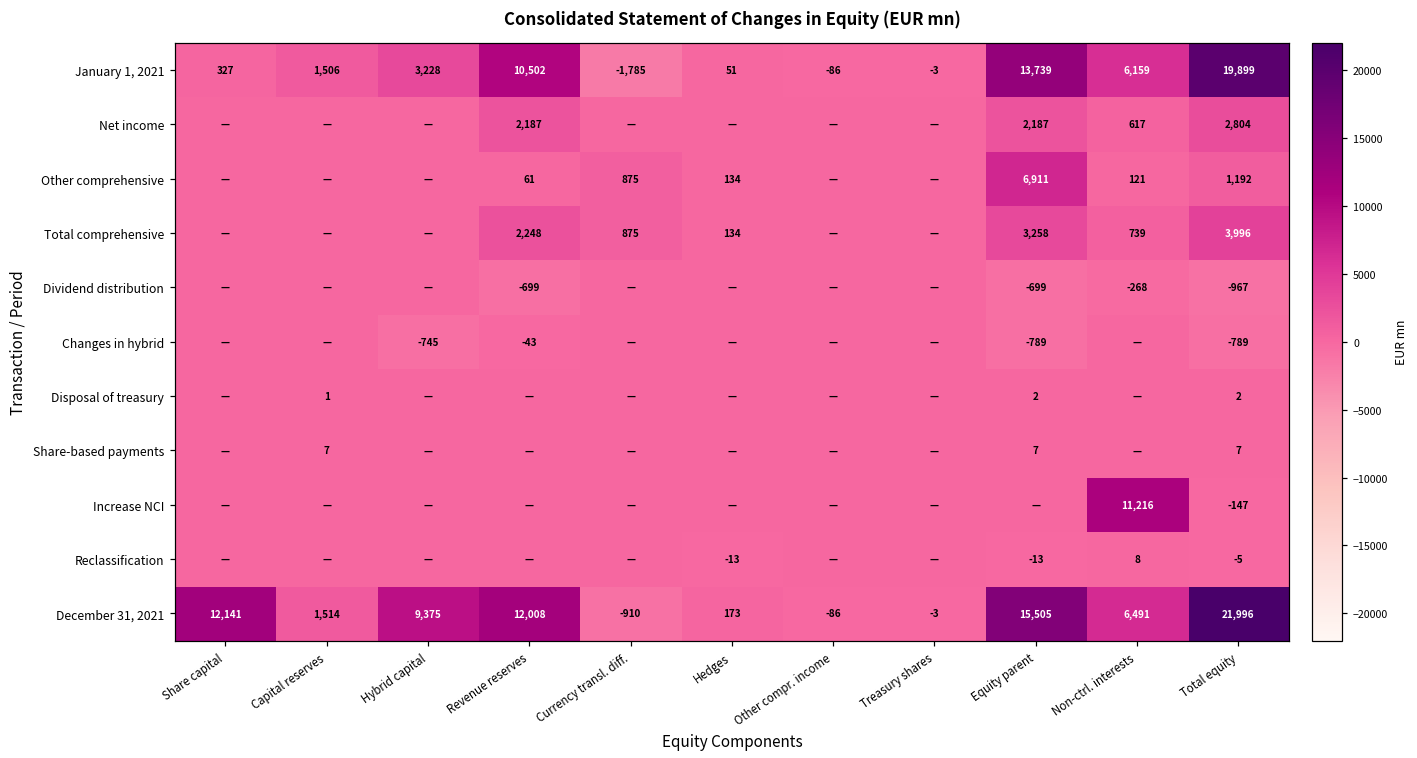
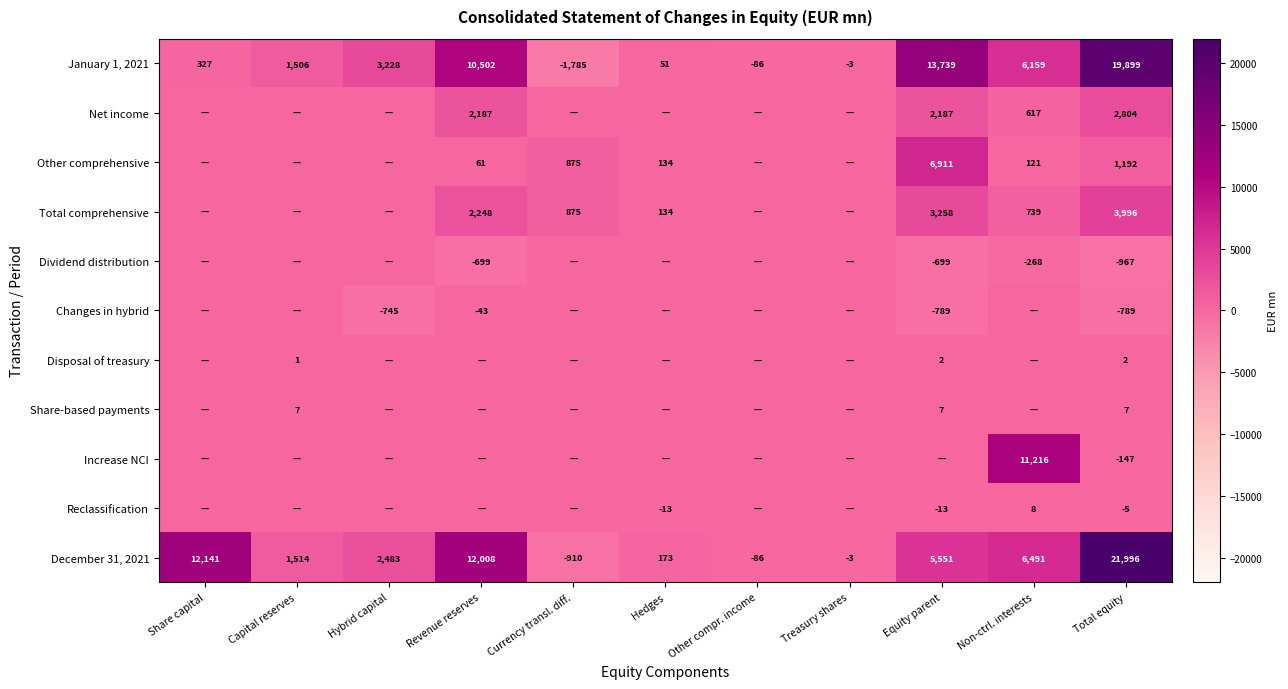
  {
    "January 1, 2021": {
      "Share capital": "327",
      "Capital reserves": "1,506",
      "Hybrid capital": "3,228",
      "Revenue reserves": "10,502",
      "Currency transl. diff.": "-1,785",
      "Hedges": "51",
      "Other compr. income": "-86",
      "Treasury shares": "-3",
      "Equity parent": "13,739",
      "Non-ctrl. interests": "6,159",
      "Total equity": "19,899"
    },
    "Net income": {
      "Revenue reserves": "2,187",
      "Equity parent": "2,187",
      "Non-ctrl. interests": "617",
      "Total equity": "2,804"
    },
    "Other comprehensive": {
      "Revenue reserves": "61",
      "Currency transl. diff.": "875",
      "Hedges": "134",
      "Equity parent": "6,911",
      "Non-ctrl. interests": "121",
      "Total equity": "1,192"
    },
    "Total comprehensive": {
      "Revenue reserves": "2,248",
      "Currency transl. diff.": "875",
      "Hedges": "134",
      "Equity parent": "3,258",
      "Non-ctrl. interests": "739",
      "Total equity": "3,996"
    },
    "Dividend distribution": {
      "Revenue reserves": "-699",
      "Equity parent": "-699",
      "Non-ctrl. interests": "-268",
      "Total equity": "-967"
    },
    "Changes in hybrid": {
      "Hybrid capital": "-745",
      "Revenue reserves": "-43",
      "Equity parent": "-789",
      "Total equity": "-789"
    },
    "Disposal of treasury": {
      "Capital reserves": "1",
      "Equity parent": "2",
      "Total equity": "2"
    },
    "Share-based payments": {
      "Capital reserves": "7",
      "Equity parent": "7",
      "Total equity": "7"
    },
    "Increase NCI": {
      "Non-ctrl. interests": "11,216",
      "Total equity": "-147"
    },
    "Reclassification": {
      "Hedges": "-13",
      "Equity parent": "-13",
      "Non-ctrl. interests": "8",
      "Total equity": "-5"
    },
    "December 31, 2021": {
      "Share capital": "12,141",
      "Capital reserves": "1,514",
-     "Hybrid capital": "9,375",
+     "Hybrid capital": "2,483",
      "Revenue reserves": "12,008",
      "Currency transl. diff.": "-910",
      "Hedges": "173",
      "Other compr. income": "-86",
      "Treasury shares": "-3",
-     "Equity parent": "15,505",
+     "Equity parent": "5,551",
      "Non-ctrl. interests": "6,491",
      "Total equity": "21,996"
    }
  }
